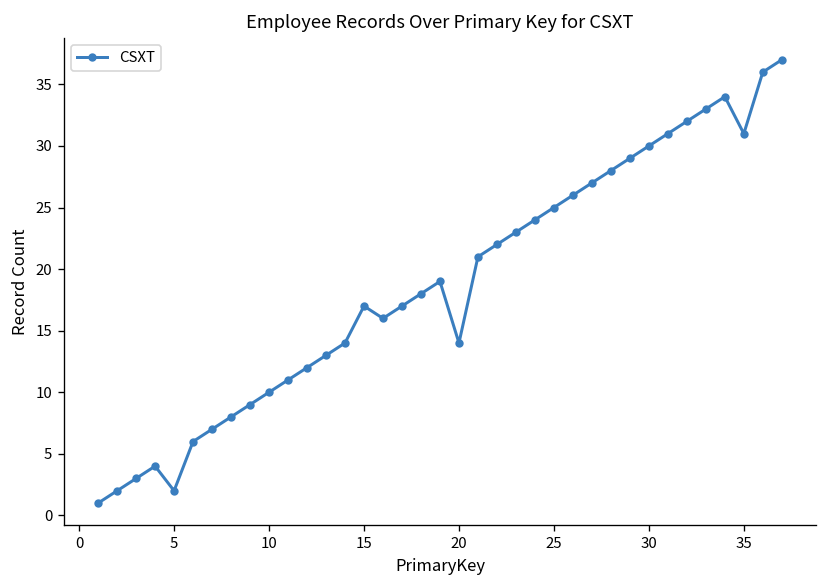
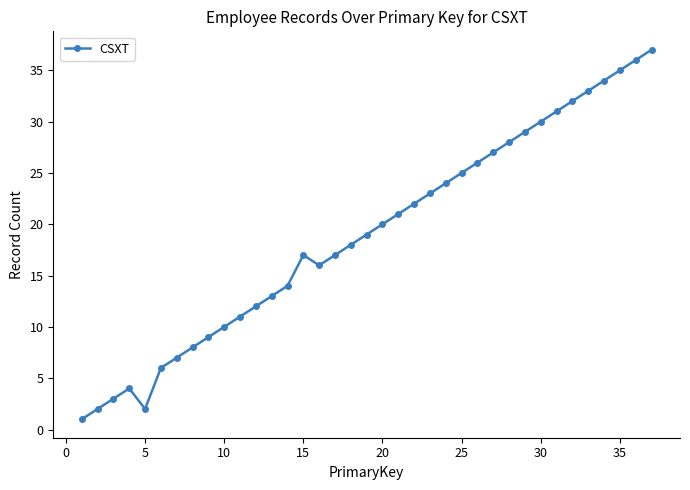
  {
    "5": 2,
    "10": 10,
    "15": 17,
-   "20": 14,
+   "20": 20,
    "25": 25,
    "30": 30,
-   "35": 31
+   "35": 35
  }
